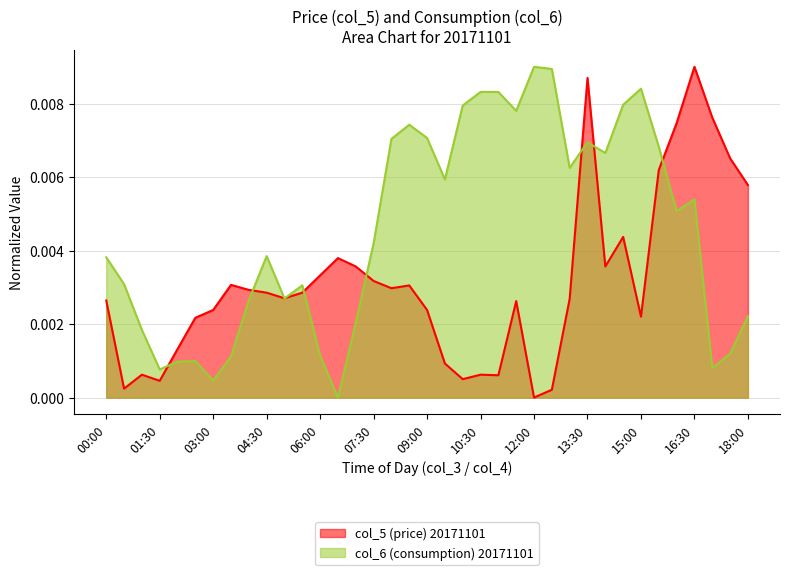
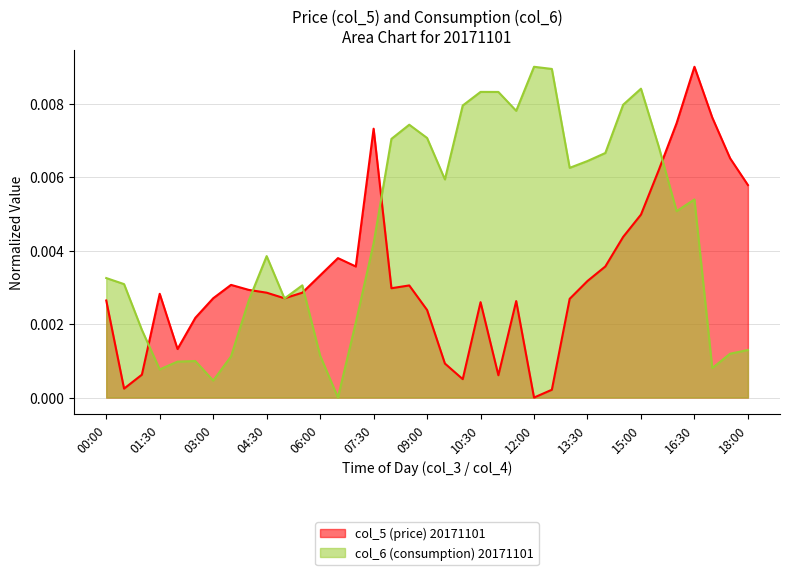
  {
    "col_5 (price) 20171101": {
      "00:00": 0.0026,
-     "01:30": 0.0005,
-     "03:00": 0.0024,
+     "01:30": 0.0028,
+     "03:00": 0.0027,
      "04:30": 0.0029,
      "06:00": 0.0033,
-     "07:30": 0.0032,
+     "07:30": 0.0073,
      "09:00": 0.0024,
-     "10:30": 0.0006,
+     "10:30": 0.0026,
      "12:00": 0.0000,
-     "13:30": 0.0087,
-     "15:00": 0.0022,
+     "13:30": 0.0032,
+     "15:00": 0.0050,
      "16:30": 0.0090,
      "18:00": 0.0058
    },
    "col_6 (consumption) 20171101": {
-     "00:00": 0.0038,
+     "00:00": 0.0033,
      "01:30": 0.0008,
      "03:00": 0.0005,
      "04:30": 0.0038,
      "06:00": 0.0011,
      "07:30": 0.0042,
      "09:00": 0.0071,
      "10:30": 0.0083,
      "12:00": 0.0090,
-     "13:30": 0.0069,
+     "13:30": 0.0064,
      "15:00": 0.0084,
      "16:30": 0.0054,
-     "18:00": 0.0022
+     "18:00": 0.0013
    }
  }
